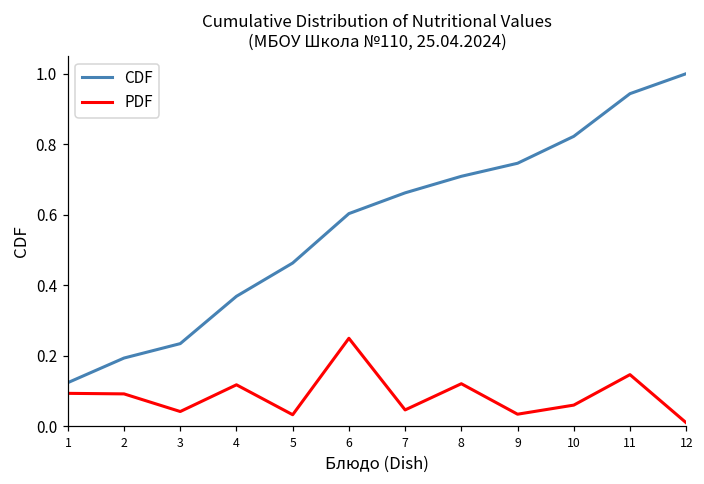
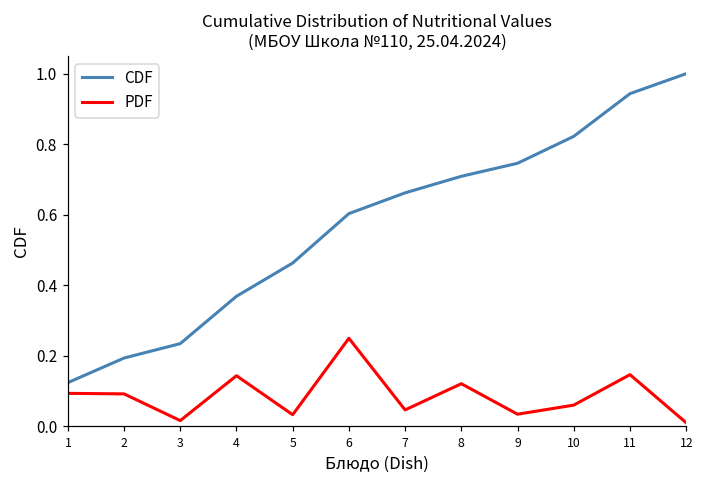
  {
    "CDF": {
      "1": 0.12,
      "2": 0.19,
      "3": 0.23,
      "4": 0.37,
      "5": 0.46,
      "6": 0.60,
      "7": 0.66,
      "8": 0.71,
      "9": 0.75,
      "10": 0.82,
      "11": 0.94,
      "12": 1.00
    },
    "PDF": {
      "1": 0.09,
      "2": 0.09,
-     "3": 0.04,
-     "4": 0.12,
+     "3": 0.02,
+     "4": 0.14,
      "5": 0.03,
      "6": 0.25,
      "7": 0.05,
      "8": 0.12,
      "9": 0.03,
      "10": 0.06,
      "11": 0.15,
      "12": 0.01
    }
  }
